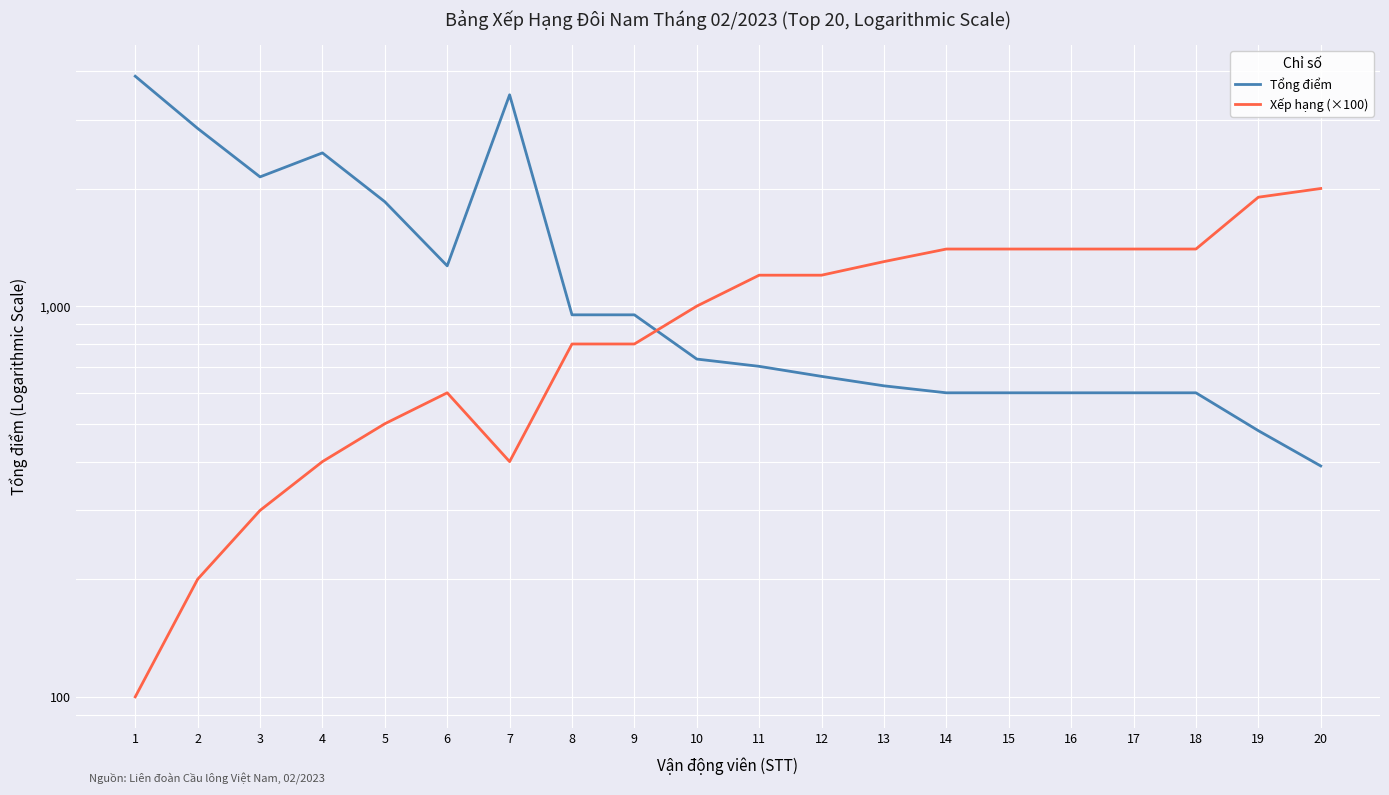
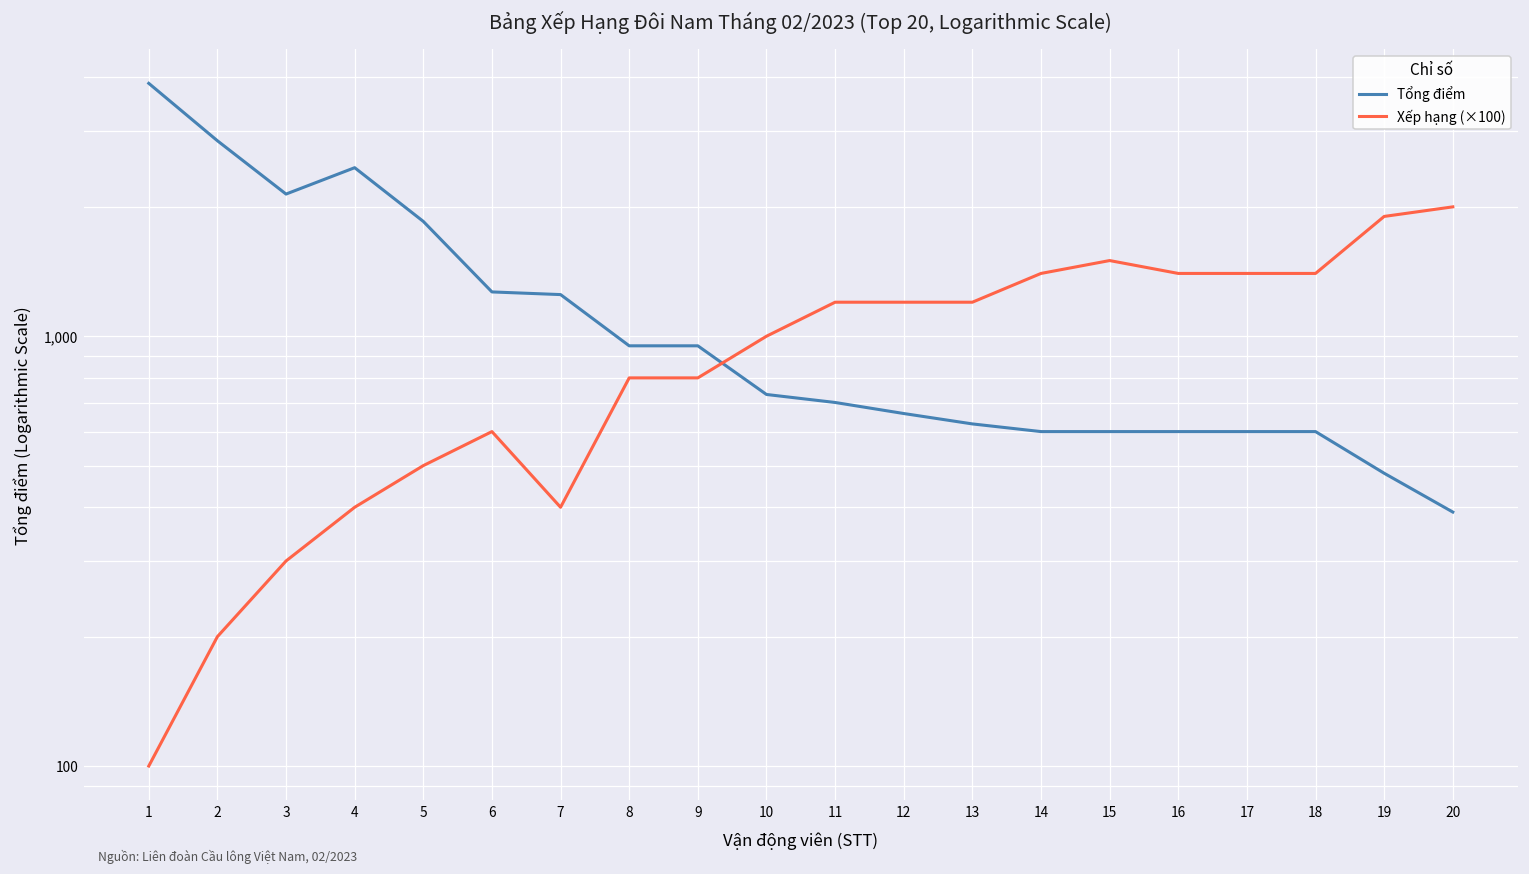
  {
    "Tổng điểm": {
      "1": "3,900",
      "2": "2,900",
      "3": "2,100",
      "4": "2,500",
      "5": "1,900",
      "6": "1,270",
-     "7": "3,500",
+     "7": "1,250",
      "8": "950",
      "9": "950",
      "10": "730",
      "11": "700",
      "12": "660",
      "13": "630",
      "14": "600",
      "15": "600",
      "16": "600",
      "17": "600",
      "18": "600",
      "19": "480",
      "20": "390"
    },
    "Xếp hạng (×100)": {
      "1": "100",
      "2": "200",
      "3": "300",
      "4": "400",
      "5": "500",
      "6": "600",
      "7": "400",
      "8": "800",
      "9": "800",
      "10": "1,000",
      "11": "1,200",
      "12": "1,200",
-     "13": "1,300",
+     "13": "1,200",
      "14": "1,400",
-     "15": "1,400",
+     "15": "1,500",
      "16": "1,400",
      "17": "1,400",
      "18": "1,400",
      "19": "1,900",
      "20": "2,000"
    }
  }
